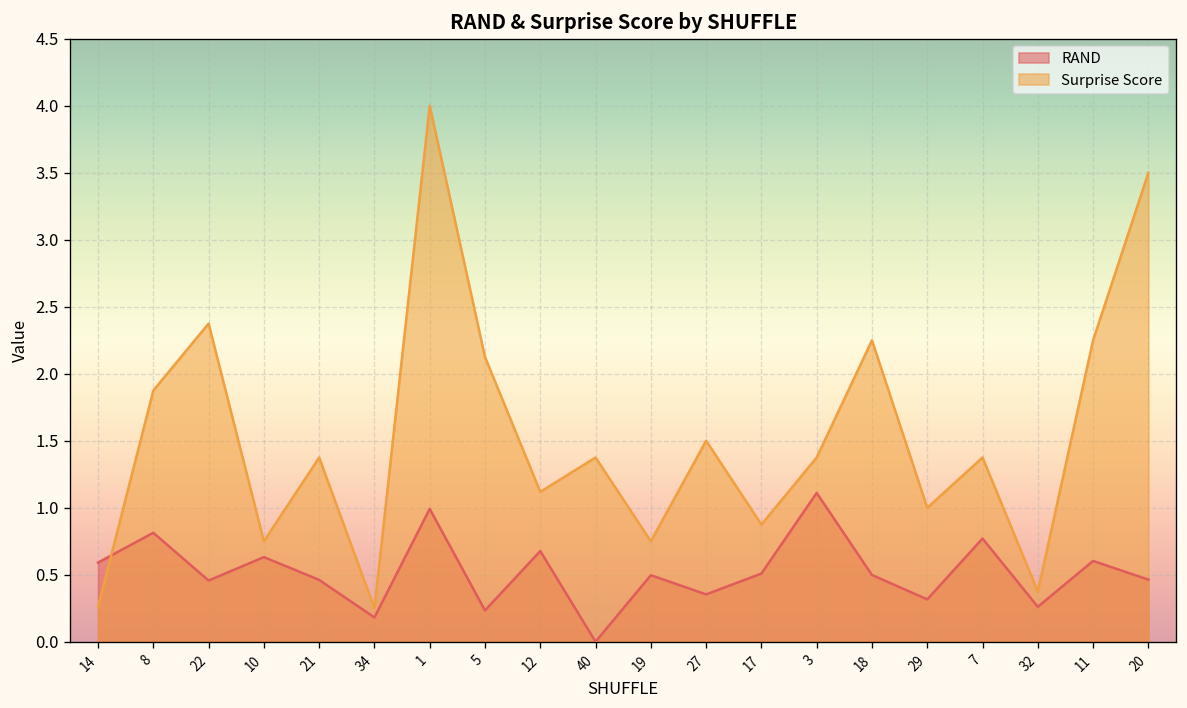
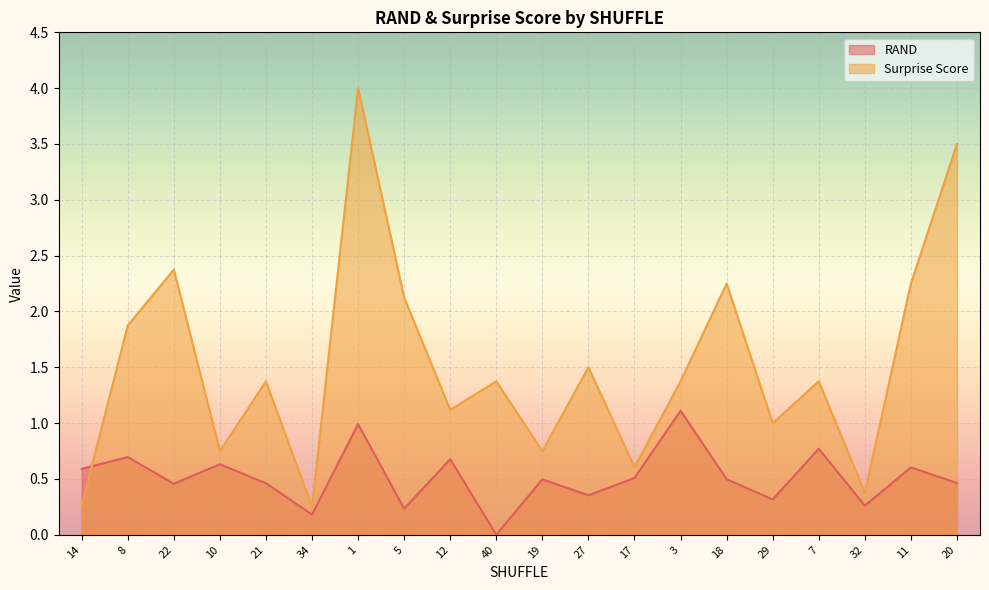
  {
    "RAND": {
      "14": 0.59,
-     "8": 0.81,
+     "8": 0.70,
      "22": 0.46,
      "10": 0.63,
      "21": 0.46,
      "34": 0.18,
      "1": 0.99,
      "5": 0.23,
      "12": 0.68,
      "40": 0.00,
      "19": 0.50,
      "27": 0.35,
      "17": 0.51,
      "3": 1.11,
      "18": 0.50,
      "29": 0.32,
      "7": 0.77,
      "32": 0.26,
      "11": 0.60,
      "20": 0.46
    },
    "Surprise Score": {
      "14": 0.26,
      "8": 1.88,
      "22": 2.38,
      "10": 0.75,
      "21": 1.38,
      "34": 0.25,
      "1": 4.00,
      "5": 2.13,
      "12": 1.12,
      "40": 1.38,
      "19": 0.75,
      "27": 1.50,
-     "17": 0.88,
+     "17": 0.61,
      "3": 1.38,
      "18": 2.25,
      "29": 1.00,
      "7": 1.38,
      "32": 0.38,
      "11": 2.25,
      "20": 3.50
    }
  }
